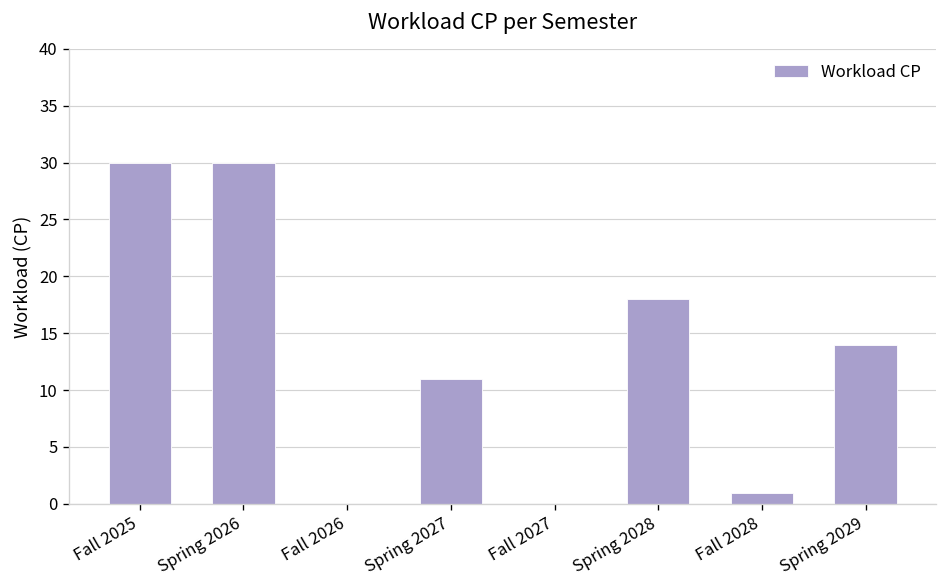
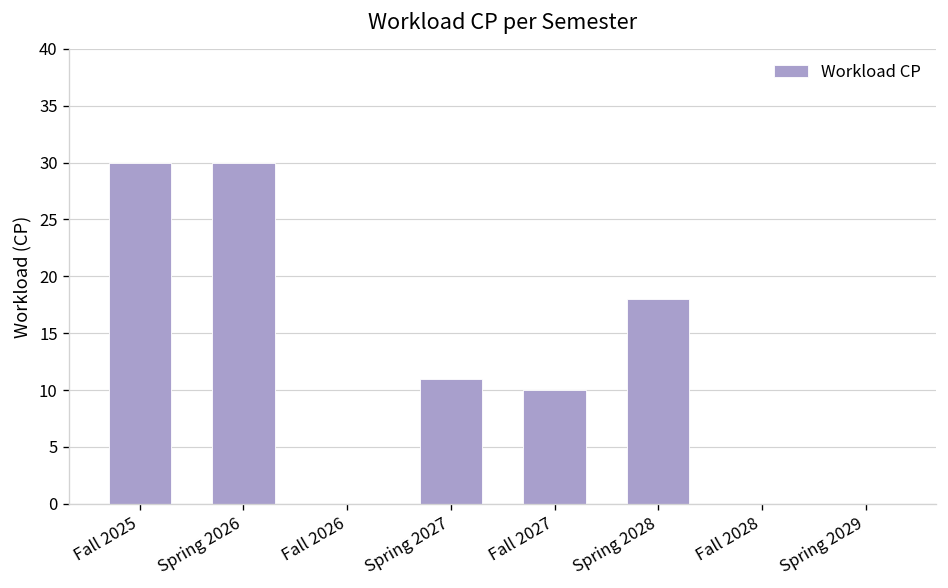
  {
    "Fall 2025": 30,
    "Spring 2026": 30,
    "Fall 2026": 0,
    "Spring 2027": 11,
-   "Fall 2027": 0,
+   "Fall 2027": 10,
    "Spring 2028": 18,
-   "Fall 2028": 1,
-   "Spring 2029": 14
+   "Fall 2028": 0,
+   "Spring 2029": 0
  }
